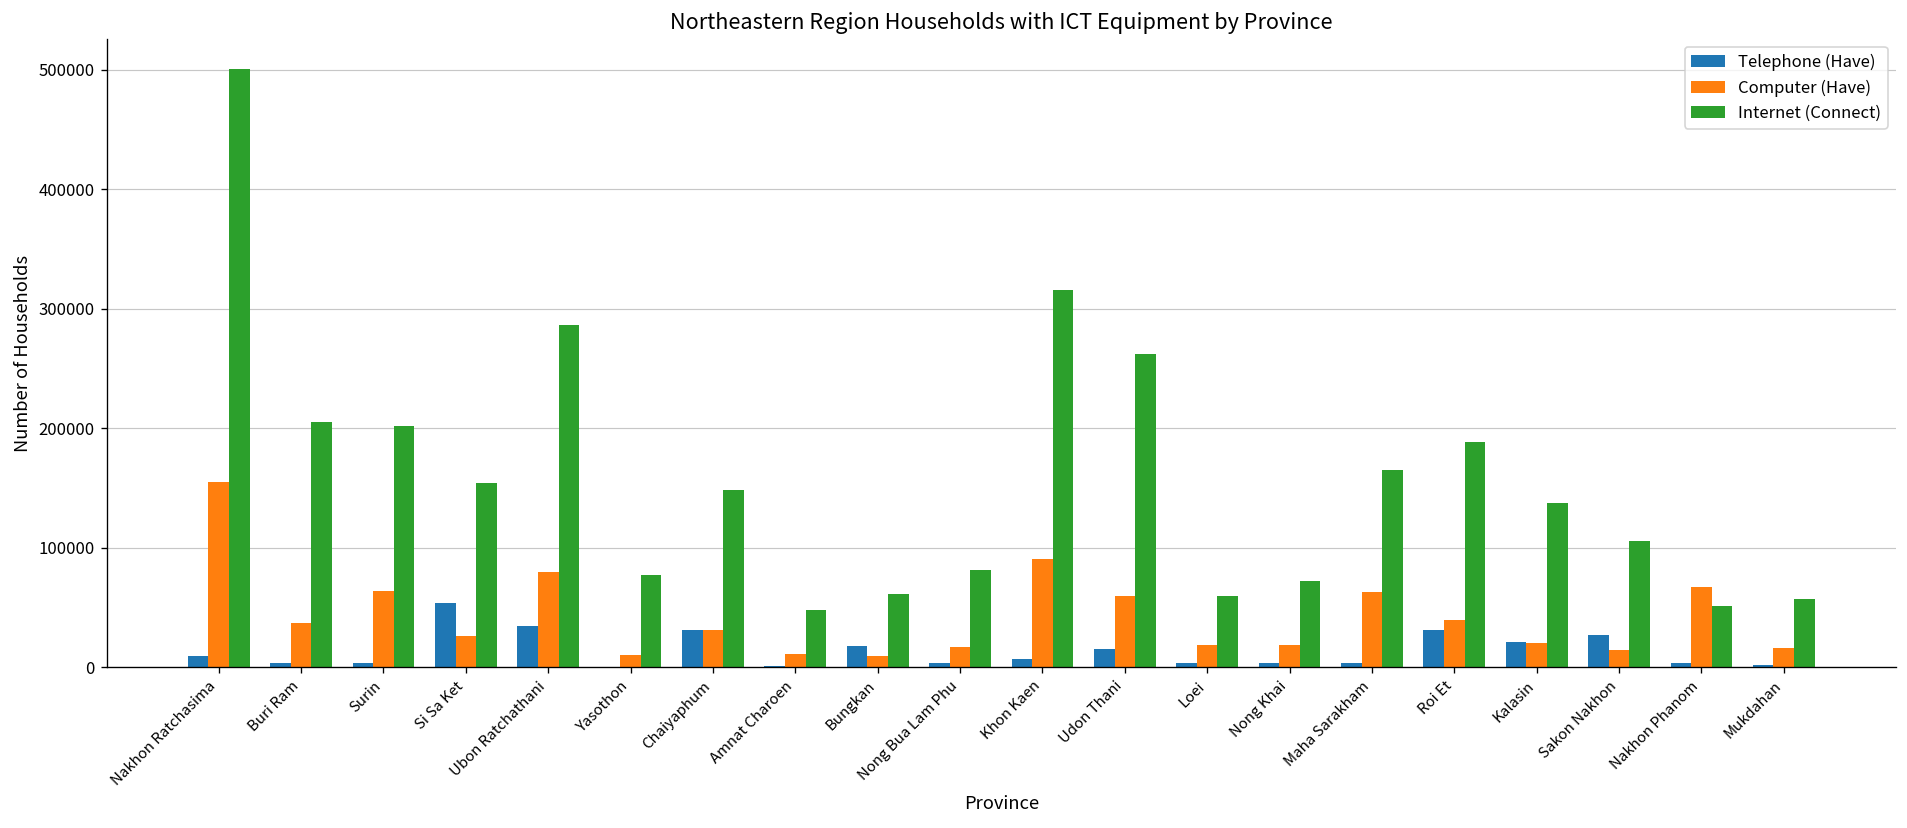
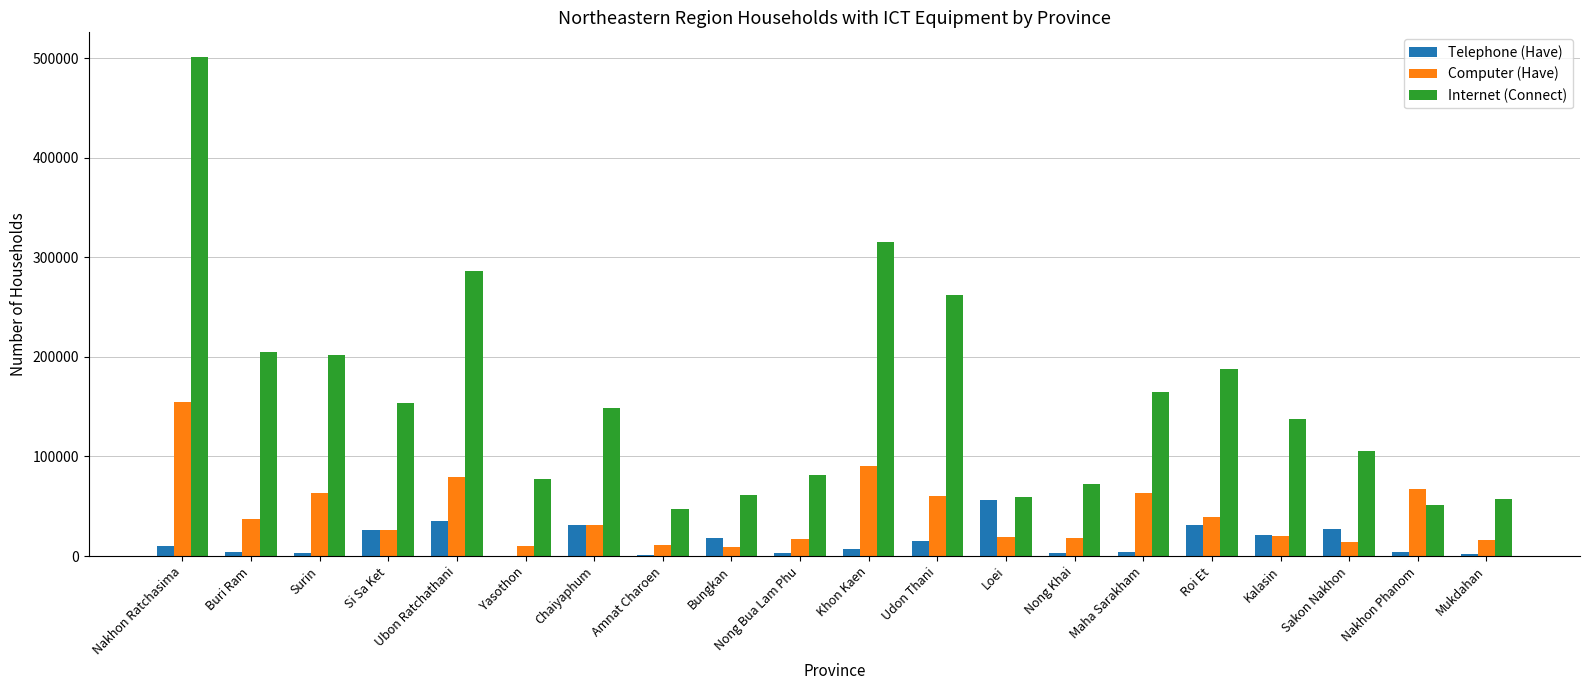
  {
    "Telephone (Have)": {
      "Nakhon Ratchasima": 10000,
      "Buri Ram": 0,
      "Surin": 0,
-     "Si Sa Ket": 50000,
+     "Si Sa Ket": 30000,
      "Ubon Ratchathani": 30000,
      "Chaiyaphum": 30000,
      "Bungkan": 20000,
      "Nong Bua Lam Phu": 0,
      "Khon Kaen": 10000,
      "Udon Thani": 20000,
-     "Loei": 0,
+     "Loei": 60000,
      "Nong Khai": 0,
      "Maha Sarakham": 0,
      "Roi Et": 30000,
      "Kalasin": 20000,
      "Sakon Nakhon": 30000,
      "Nakhon Phanom": 0
    },
    "Computer (Have)": {
      "Nakhon Ratchasima": 150000,
      "Buri Ram": 40000,
      "Surin": 60000,
      "Si Sa Ket": 30000,
      "Ubon Ratchathani": 80000,
      "Yasothon": 10000,
      "Chaiyaphum": 30000,
      "Amnat Charoen": 10000,
      "Bungkan": 10000,
      "Nong Bua Lam Phu": 20000,
      "Khon Kaen": 90000,
      "Udon Thani": 60000,
      "Loei": 20000,
      "Nong Khai": 20000,
      "Maha Sarakham": 60000,
      "Roi Et": 40000,
      "Kalasin": 20000,
      "Sakon Nakhon": 10000,
      "Nakhon Phanom": 70000,
      "Mukdahan": 20000
    },
    "Internet (Connect)": {
      "Nakhon Ratchasima": 500000,
      "Buri Ram": 210000,
      "Surin": 200000,
      "Si Sa Ket": 150000,
      "Ubon Ratchathani": 290000,
      "Yasothon": 80000,
      "Chaiyaphum": 150000,
      "Amnat Charoen": 50000,
      "Bungkan": 60000,
      "Nong Bua Lam Phu": 80000,
      "Khon Kaen": 320000,
      "Udon Thani": 260000,
      "Loei": 60000,
      "Nong Khai": 70000,
      "Maha Sarakham": 160000,
      "Roi Et": 190000,
      "Kalasin": 140000,
      "Sakon Nakhon": 110000,
      "Nakhon Phanom": 50000,
      "Mukdahan": 60000
    }
  }
